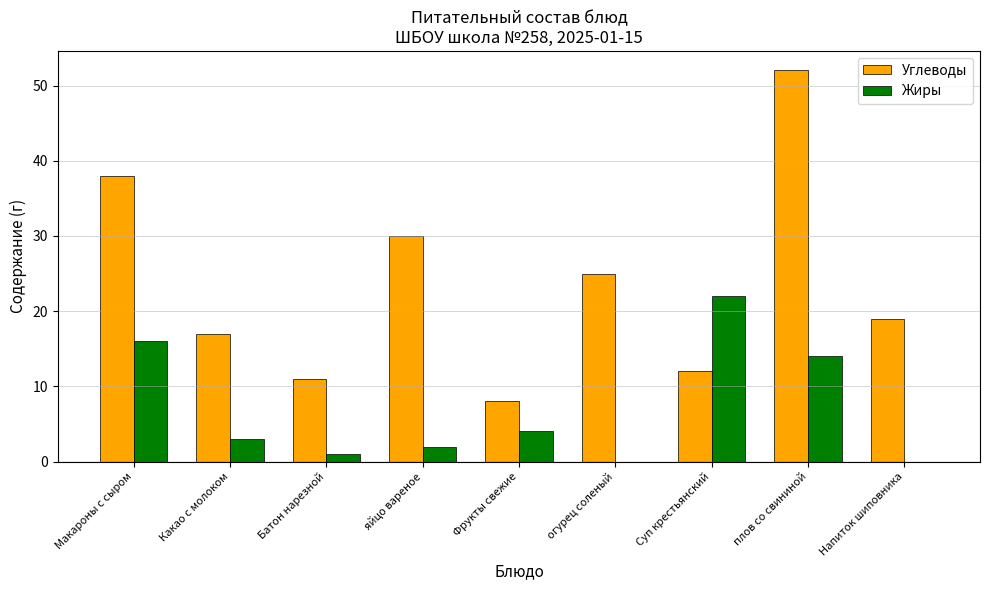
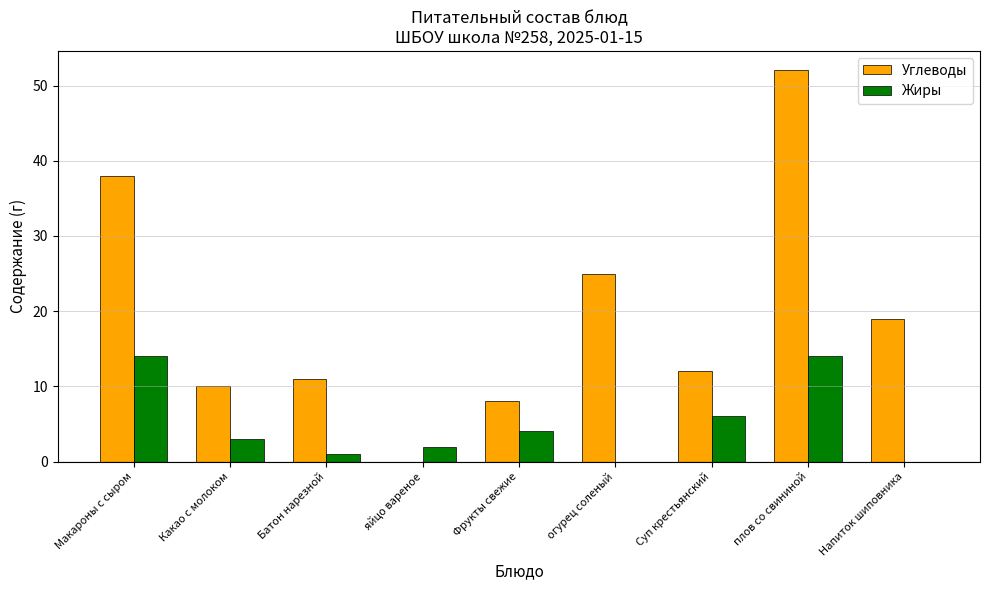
  {
    "Углеводы": {
      "Макароны с сыром": 38,
-     "Какао с молоком": 17,
+     "Какао с молоком": 10,
      "Батон нарезной": 11,
-     "яйцо вареное": 30,
+     "яйцо вареное": 0,
      "Фрукты свежие": 8,
      "огурец соленый": 25,
      "Суп крестьянский": 12,
      "плов со свининой": 52,
      "Напиток шиповника": 19
    },
    "Жиры": {
-     "Макароны с сыром": 16,
+     "Макароны с сыром": 14,
      "Какао с молоком": 3,
      "Батон нарезной": 1,
      "яйцо вареное": 2,
      "Фрукты свежие": 4,
      "огурец соленый": 0,
-     "Суп крестьянский": 22,
+     "Суп крестьянский": 6,
      "плов со свининой": 14,
      "Напиток шиповника": 0
    }
  }
